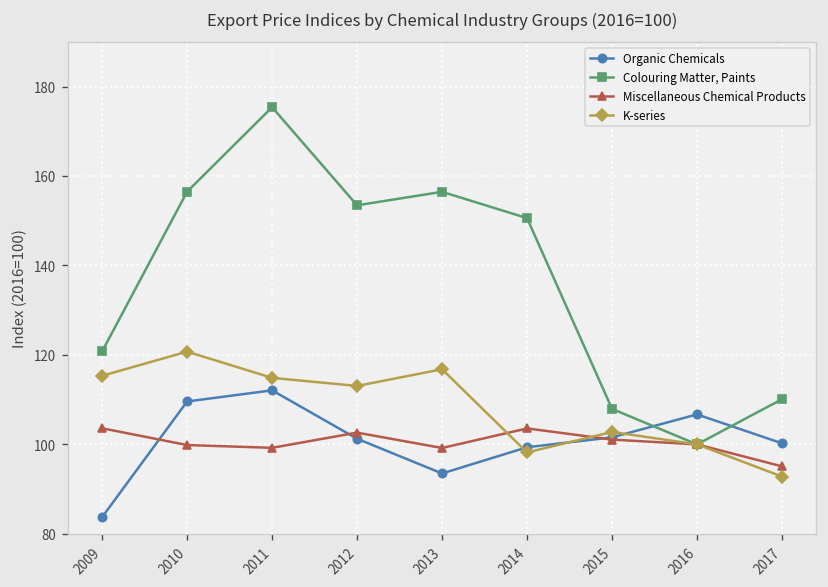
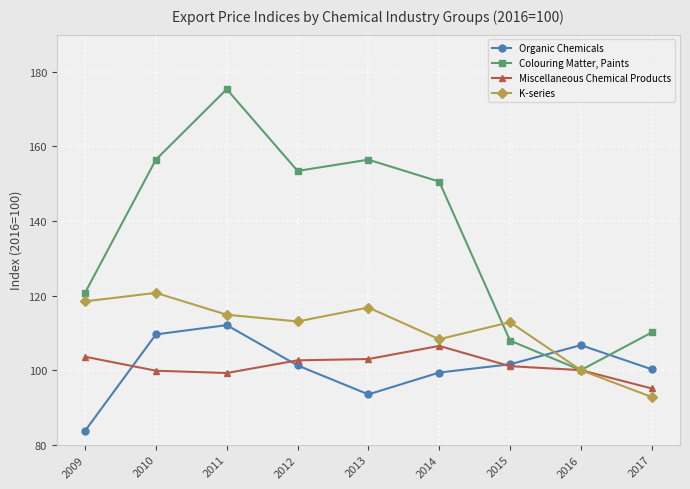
  {
    "Organic Chemicals": {
      "2009": 84,
      "2010": 110,
      "2011": 112,
      "2012": 101,
      "2013": 94,
      "2014": 99,
      "2016": 107,
      "2017": 100
    },
    "Colouring Matter, Paints": {
      "2009": 121,
      "2010": 156,
      "2011": 175,
      "2012": 153,
      "2013": 156,
      "2014": 151,
      "2015": 108,
      "2017": 110
    },
    "Miscellaneous Chemical Products": {
      "2009": 104,
      "2010": 100,
      "2011": 99,
      "2012": 103,
-     "2013": 99,
-     "2014": 104,
+     "2013": 103,
+     "2014": 107,
      "2017": 95
    },
    "K-series": {
-     "2009": 115,
+     "2009": 118,
      "2010": 121,
      "2011": 115,
      "2012": 113,
      "2013": 117,
-     "2014": 98,
-     "2015": 103,
+     "2014": 108,
+     "2015": 113,
      "2017": 93
    }
  }
